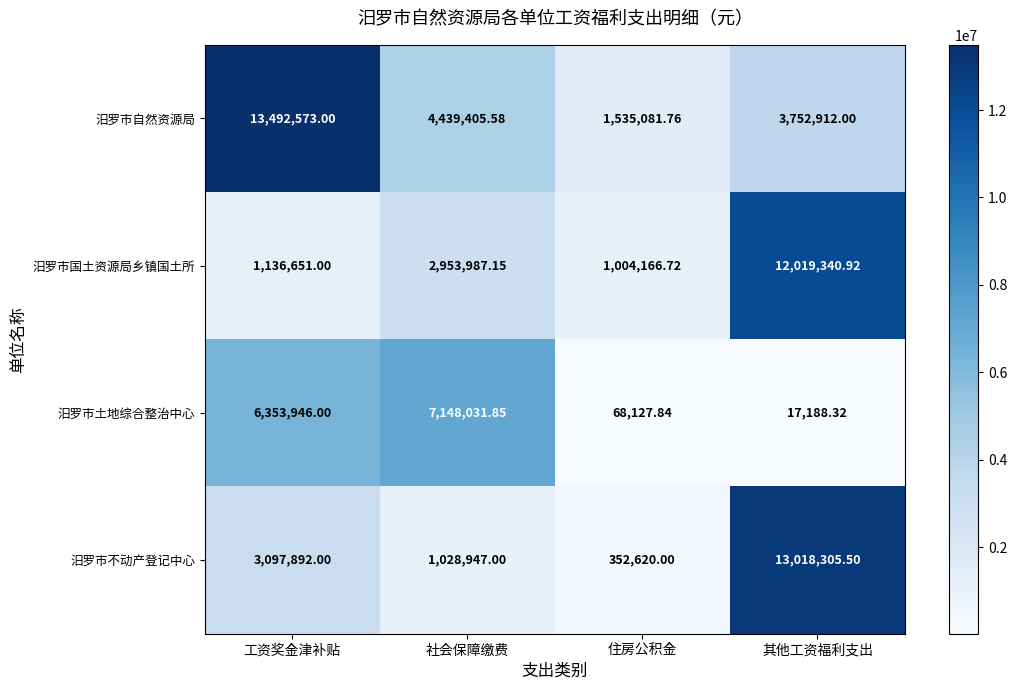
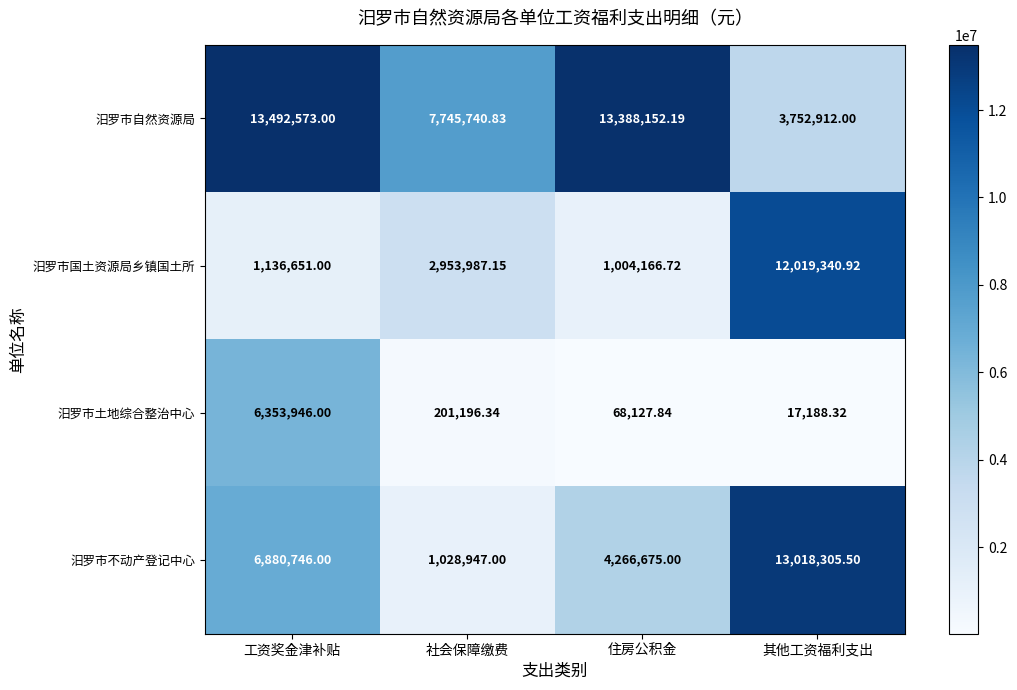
  {
    "汨罗市自然资源局": {
-     "社会保障缴费": "4,439,405.58",
-     "住房公积金": "1,535,081.76"
+     "社会保障缴费": "7,745,740.83",
+     "住房公积金": "13,388,152.19"
    },
    "汨罗市土地综合整治中心": {
-     "社会保障缴费": "7,148,031.85"
+     "社会保障缴费": "201,196.34"
    },
    "汨罗市不动产登记中心": {
-     "工资奖金津补贴": "3,097,892.00",
-     "住房公积金": "352,620.00"
+     "工资奖金津补贴": "6,880,746.00",
+     "住房公积金": "4,266,675.00"
    }
  }
